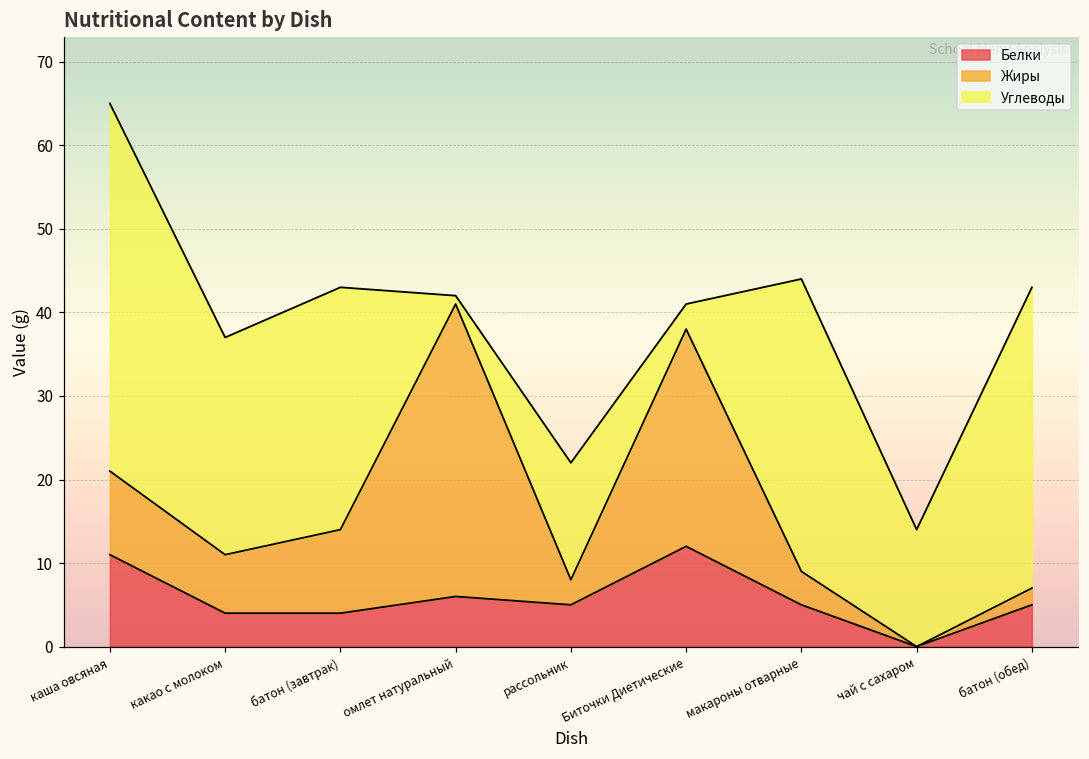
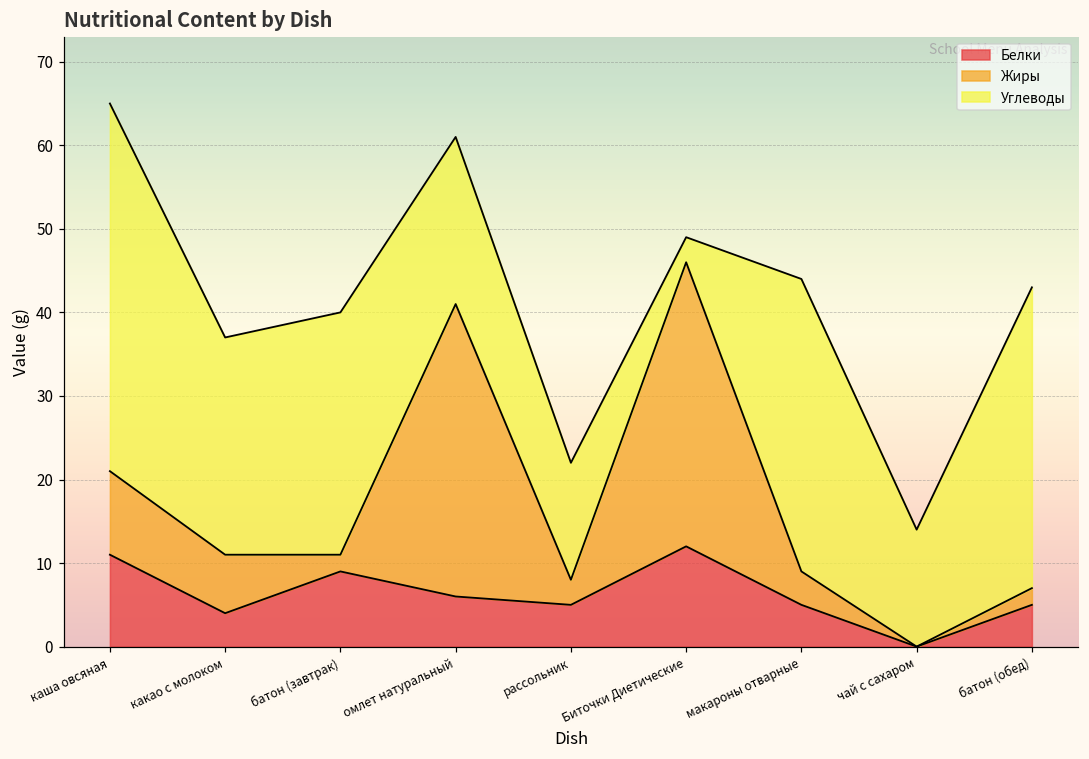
  {
    "Белки": {
      "каша овсяная": 11,
      "какао с молоком": 4,
-     "батон (завтрак)": 4,
+     "батон (завтрак)": 9,
      "омлет натуральный": 6,
      "рассольник": 5,
      "Биточки Диетические": 12,
      "макароны отварные": 5,
      "батон (обед)": 5
    },
    "Жиры": {
      "каша овсяная": 10,
      "какао с молоком": 7,
-     "батон (завтрак)": 10,
+     "батон (завтрак)": 2,
      "омлет натуральный": 35,
      "рассольник": 3,
-     "Биточки Диетические": 26,
+     "Биточки Диетические": 34,
      "макароны отварные": 4,
      "батон (обед)": 2
    },
    "Углеводы": {
      "каша овсяная": 44,
      "какао с молоком": 26,
      "батон (завтрак)": 29,
-     "омлет натуральный": 1,
+     "омлет натуральный": 20,
      "рассольник": 14,
      "Биточки Диетические": 3,
      "макароны отварные": 35,
      "чай с сахаром": 14,
      "батон (обед)": 36
    }
  }
